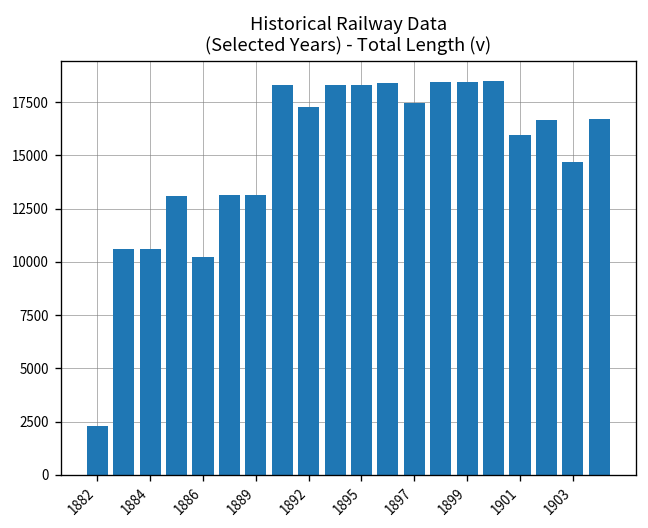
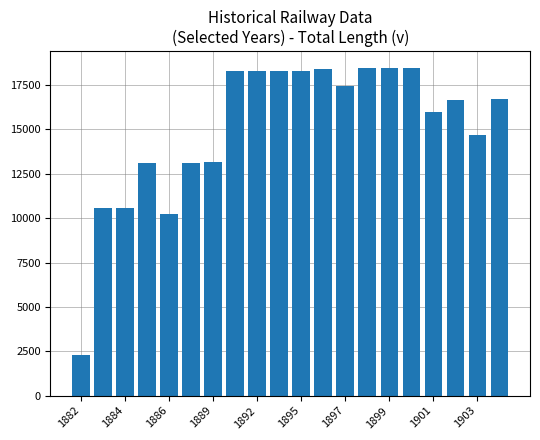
  {
    "1882": 2300,
    "1884": 10600,
    "1886": 10200,
    "1889": 13100,
-   "1892": 17300,
+   "1892": 18300,
    "1895": 18300,
    "1897": 17500,
    "1899": 18500,
    "1901": 16000,
    "1903": 14700
  }
